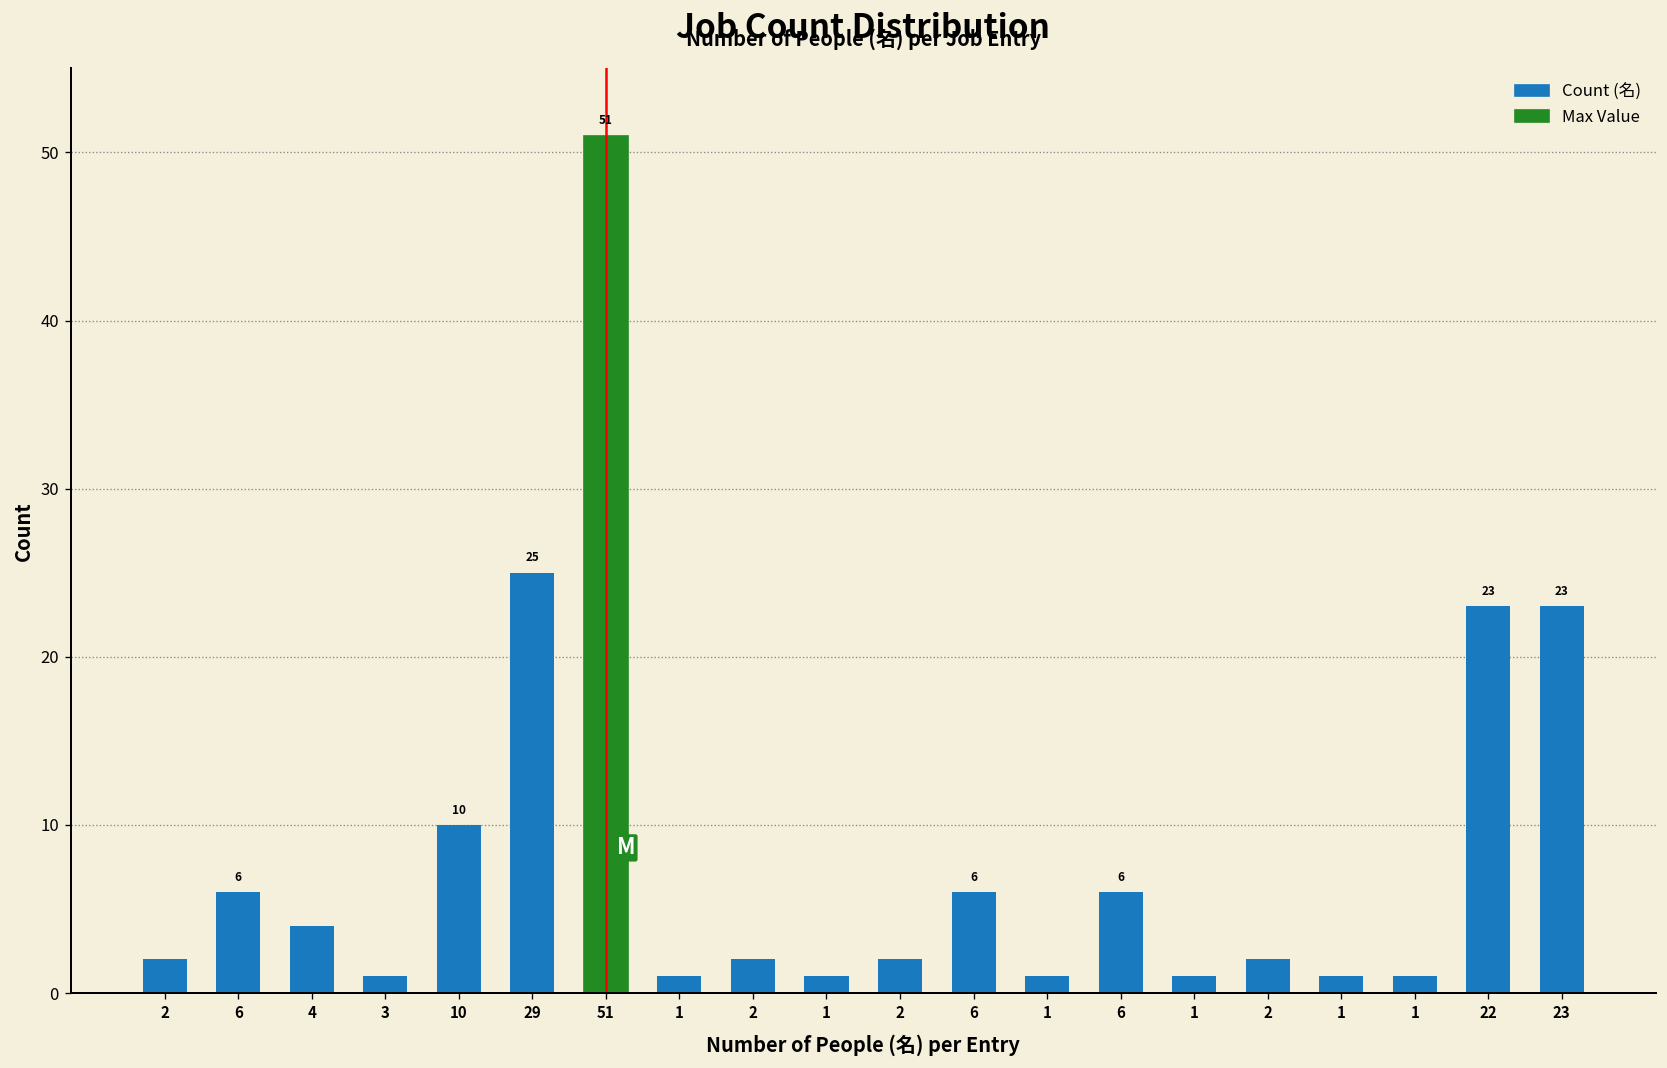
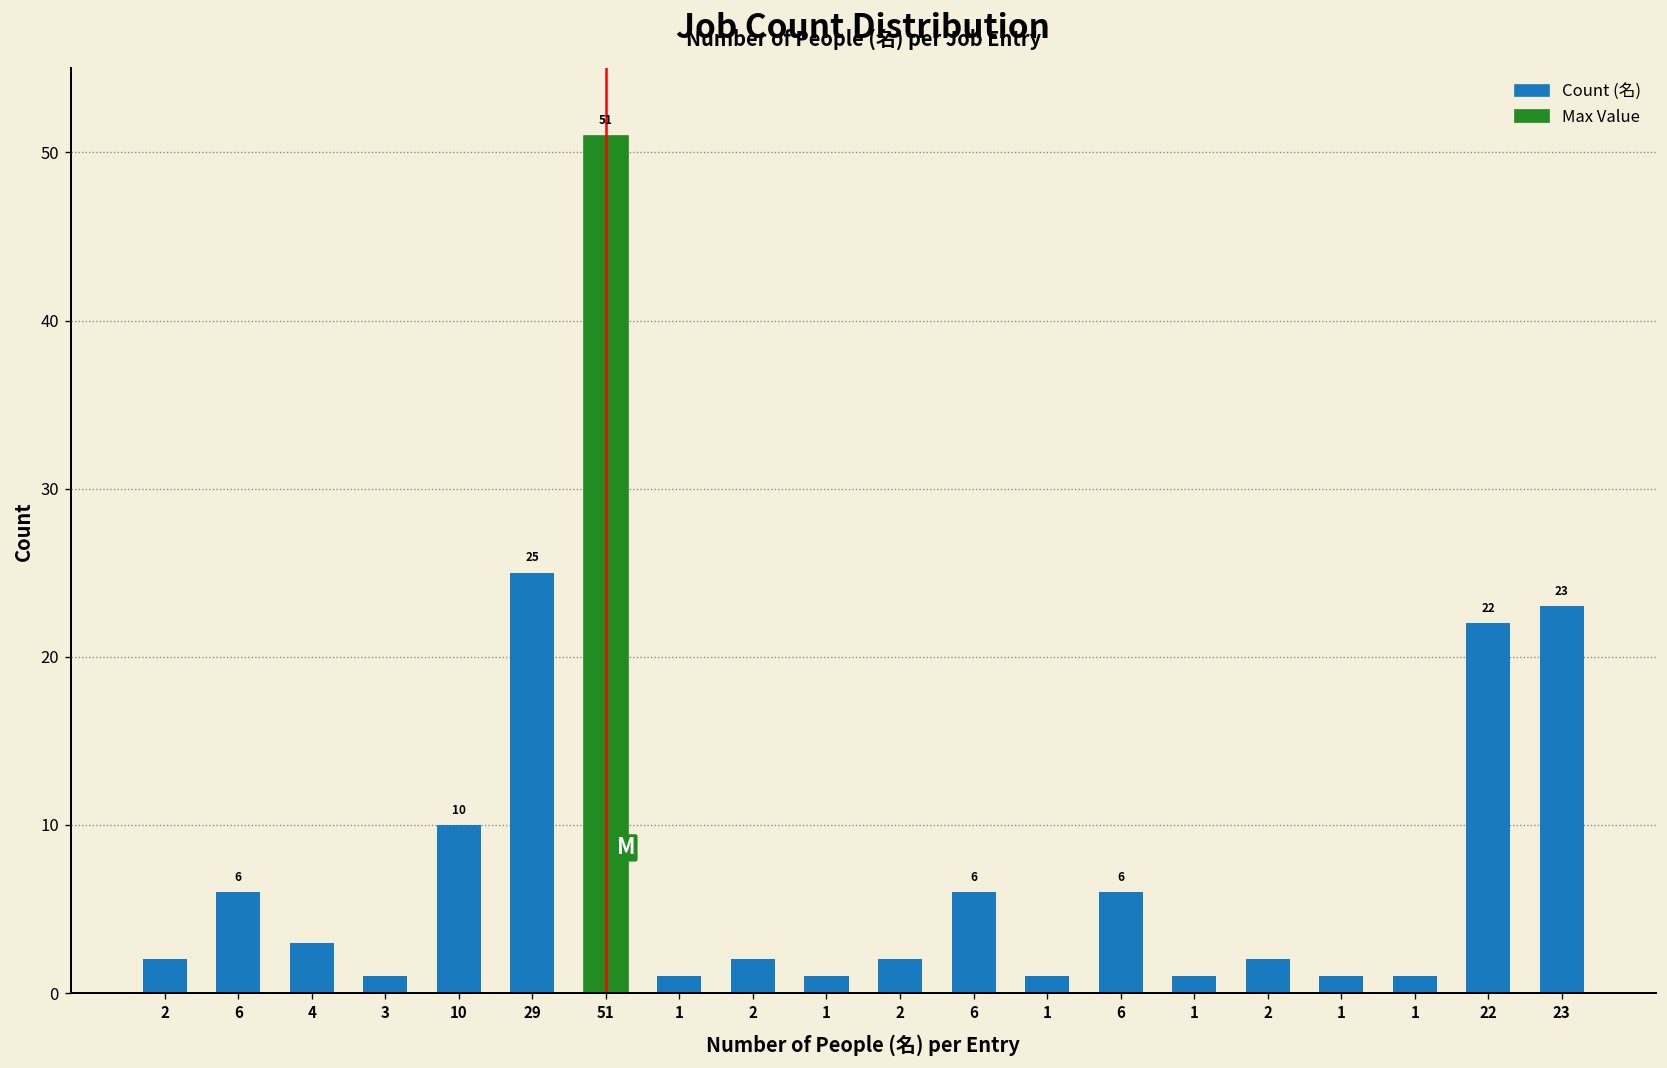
  {
-   "4": 4,
+   "4": 3,
    "10": 10,
    "29": 25,
    "51": 51,
-   "22": 23,
+   "22": 22,
    "23": 23
  }
